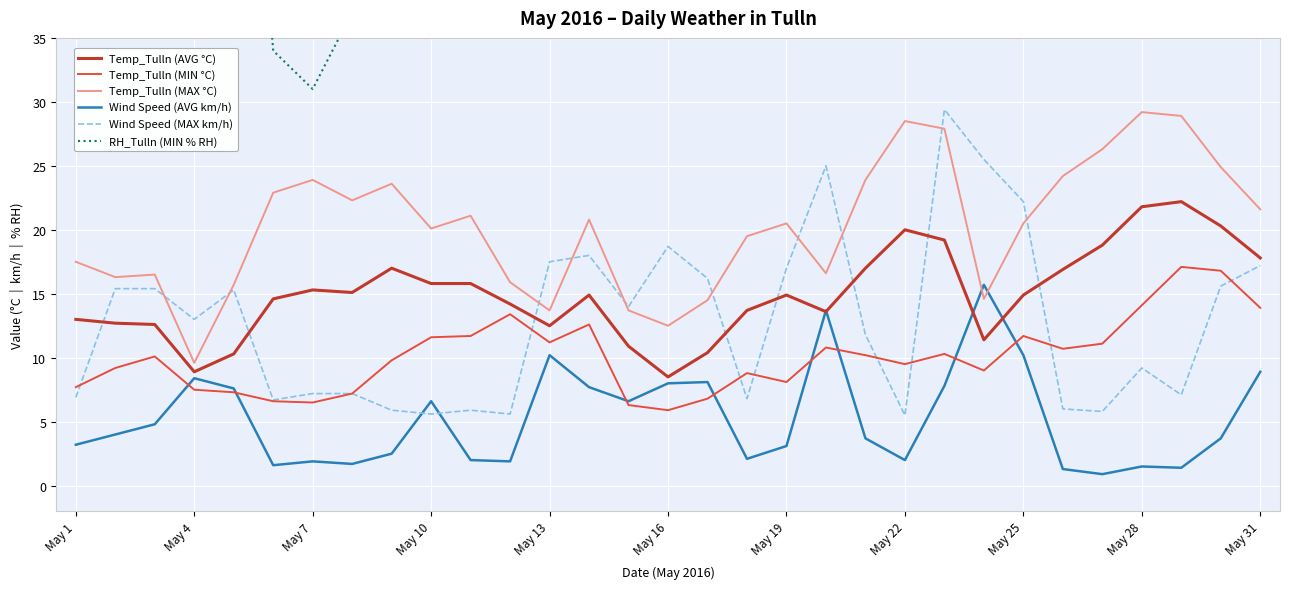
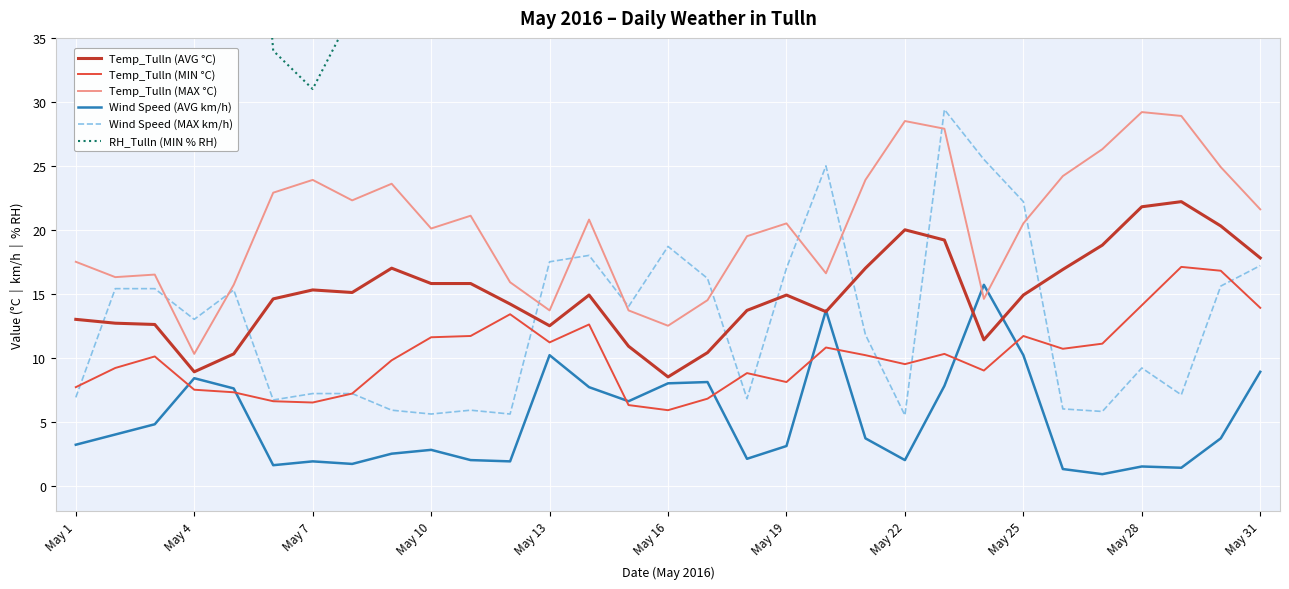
  {
    "Temp_Tulln (MAX °C)": {
      "May 1": 17.5,
-     "May 4": 9.6,
+     "May 4": 10.3,
      "May 7": 23.9,
      "May 10": 20.1,
      "May 13": 13.7,
      "May 16": 12.5,
      "May 19": 20.5,
      "May 22": 28.5,
      "May 25": 20.5,
      "May 28": 29.2,
      "May 31": 21.6
    },
    "Wind Speed (AVG km/h)": {
      "May 1": 3.2,
      "May 4": 8.4,
      "May 7": 1.9,
-     "May 10": 6.6,
+     "May 10": 2.8,
      "May 13": 10.2,
      "May 16": 8.0,
      "May 19": 3.1,
      "May 22": 2.0,
      "May 25": 10.2,
      "May 28": 1.5,
      "May 31": 8.9
    },
    "Wind Speed (MAX km/h)": {
      "May 1": 6.9,
      "May 4": 13.0,
      "May 7": 7.2,
      "May 10": 5.6,
      "May 13": 17.5,
      "May 16": 18.7,
      "May 19": 17.0,
      "May 22": 5.5,
      "May 25": 22.2,
      "May 28": 9.2,
      "May 31": 17.2
    },
    "RH_Tulln (MIN % RH)": {
      "May 7": 31.0
    }
  }
